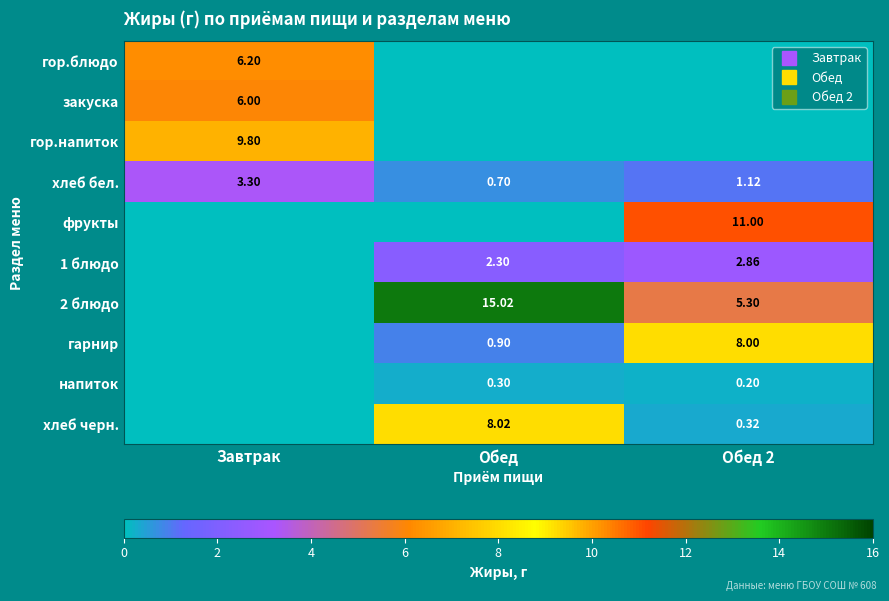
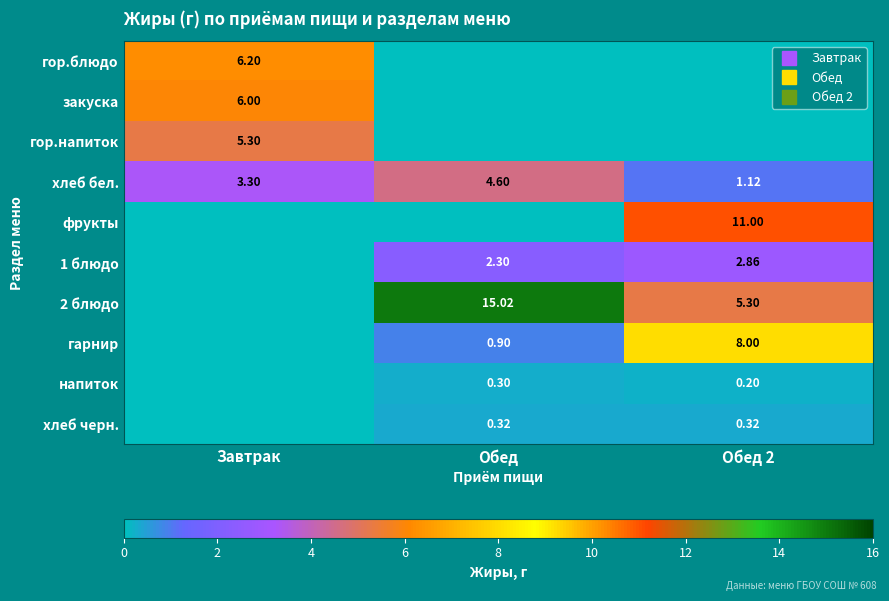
  {
    "гор.блюдо": {
      "Завтрак": 6.20
    },
    "закуска": {
      "Завтрак": 6.00
    },
    "гор.напиток": {
-     "Завтрак": 9.80
+     "Завтрак": 5.30
    },
    "хлеб бел.": {
      "Завтрак": 3.30,
-     "Обед": 0.70,
+     "Обед": 4.60,
      "Обед 2": 1.12
    },
    "фрукты": {
      "Обед 2": 11.00
    },
    "1 блюдо": {
      "Обед": 2.30,
      "Обед 2": 2.86
    },
    "2 блюдо": {
      "Обед": 15.02,
      "Обед 2": 5.30
    },
    "гарнир": {
      "Обед": 0.90,
      "Обед 2": 8.00
    },
    "напиток": {
      "Обед": 0.30,
      "Обед 2": 0.20
    },
    "хлеб черн.": {
-     "Обед": 8.02,
+     "Обед": 0.32,
      "Обед 2": 0.32
    }
  }
